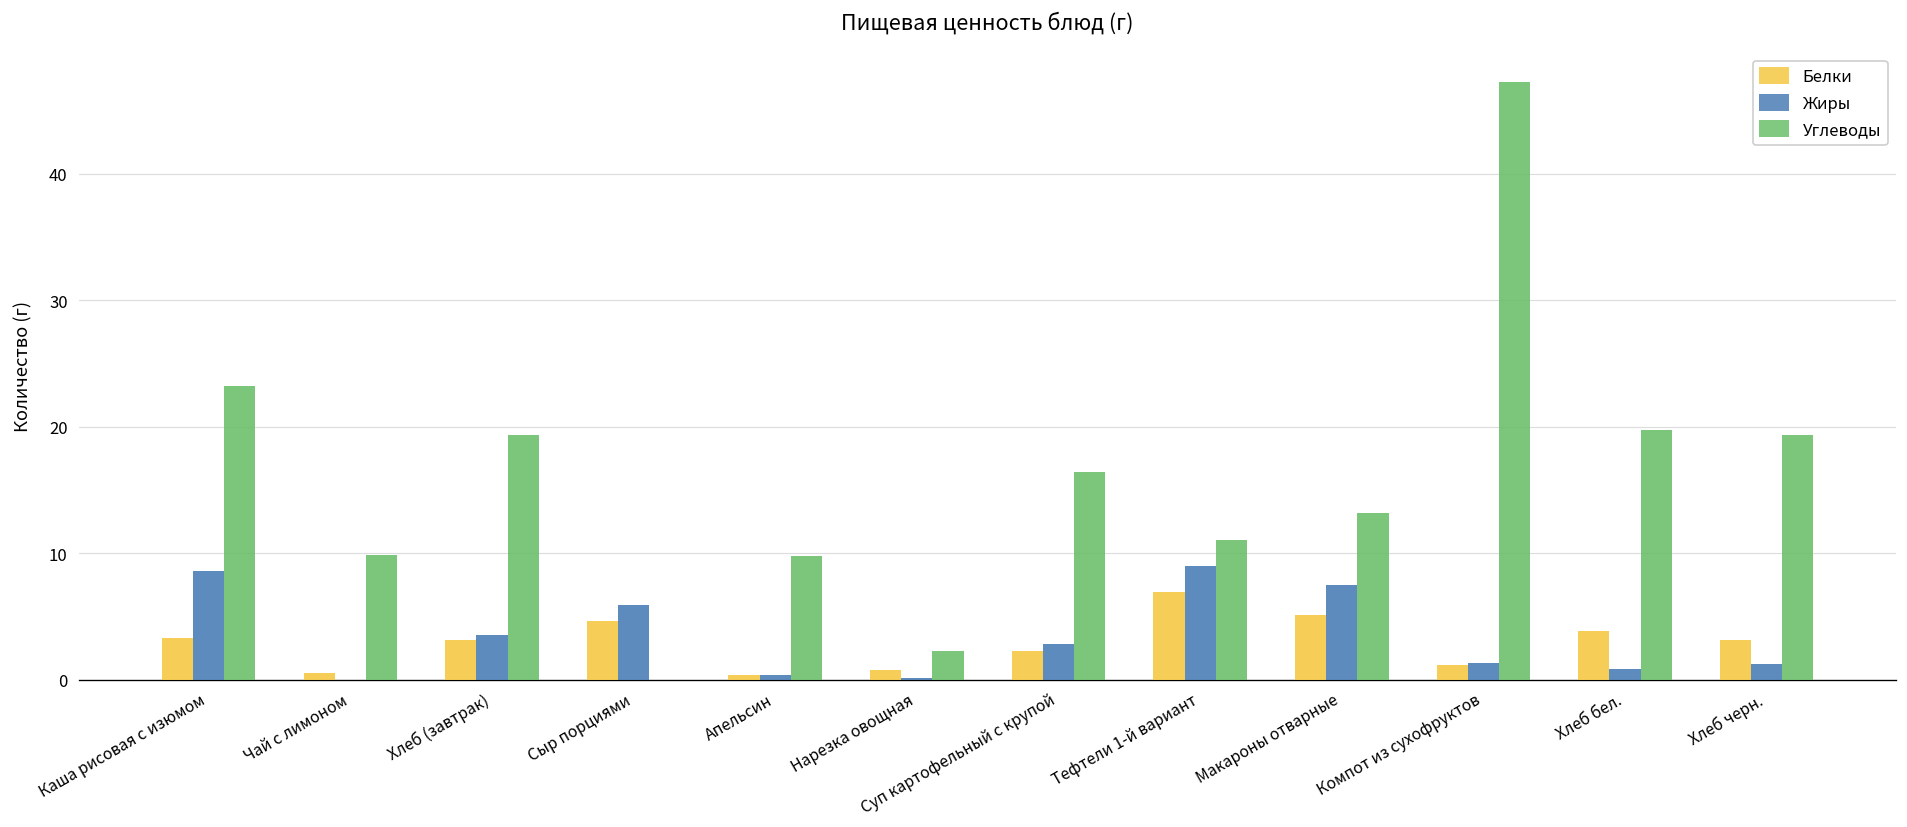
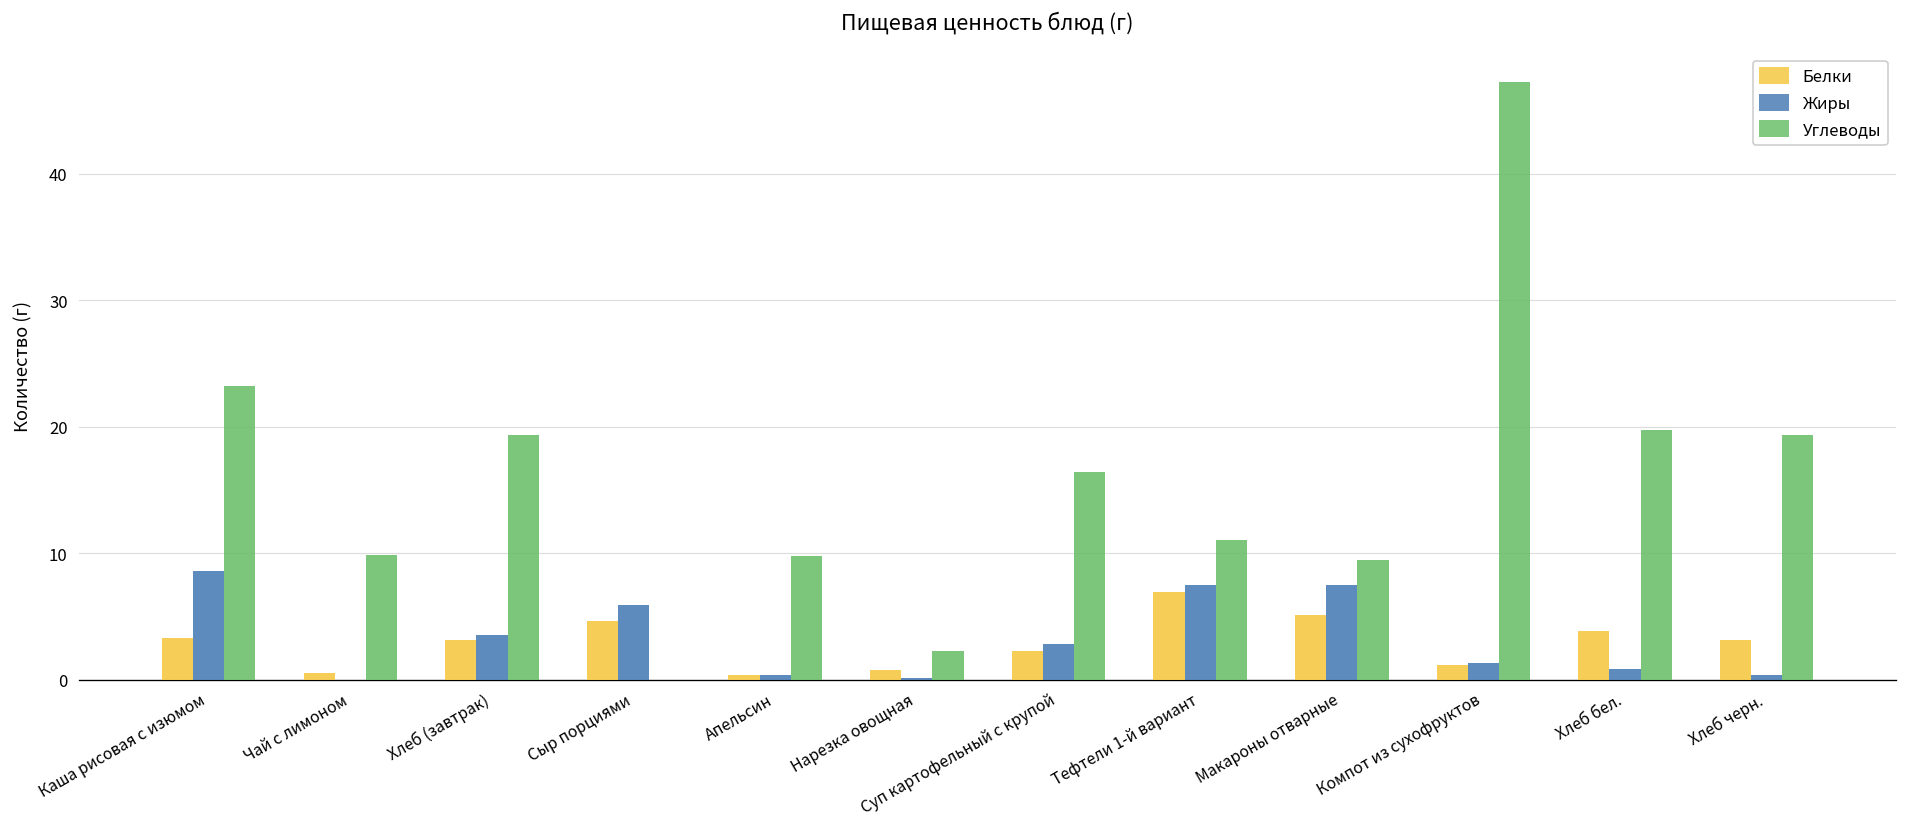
  {
    "Белки": {
      "Каша рисовая с изюмом": 3.3,
      "Чай с лимоном": 0.5,
      "Хлеб (завтрак)": 3.2,
      "Сыр порциями": 4.6,
      "Апельсин": 0.4,
      "Нарезка овощная": 0.7,
      "Суп картофельный с крупой": 2.3,
      "Тефтели 1-й вариант": 6.9,
      "Макароны отварные": 5.1,
      "Компот из сухофруктов": 1.2,
      "Хлеб бел.": 3.8,
      "Хлеб черн.": 3.2
    },
    "Жиры": {
      "Каша рисовая с изюмом": 8.6,
      "Чай с лимоном": 0.0,
      "Хлеб (завтрак)": 3.5,
      "Сыр порциями": 5.9,
      "Апельсин": 0.4,
      "Суп картофельный с крупой": 2.8,
-     "Тефтели 1-й вариант": 9.0,
+     "Тефтели 1-й вариант": 7.5,
      "Макароны отварные": 7.5,
      "Компот из сухофруктов": 1.3,
      "Хлеб бел.": 0.8,
-     "Хлеб черн.": 1.2
+     "Хлеб черн.": 0.4
    },
    "Углеводы": {
      "Каша рисовая с изюмом": 23.2,
      "Чай с лимоном": 9.9,
      "Хлеб (завтрак)": 19.3,
      "Сыр порциями": 0.0,
      "Апельсин": 9.8,
      "Нарезка овощная": 2.3,
      "Суп картофельный с крупой": 16.4,
      "Тефтели 1-й вариант": 11.1,
-     "Макароны отварные": 13.2,
+     "Макароны отварные": 9.5,
      "Компот из сухофруктов": 47.3,
      "Хлеб бел.": 19.8,
      "Хлеб черн.": 19.3
    }
  }
